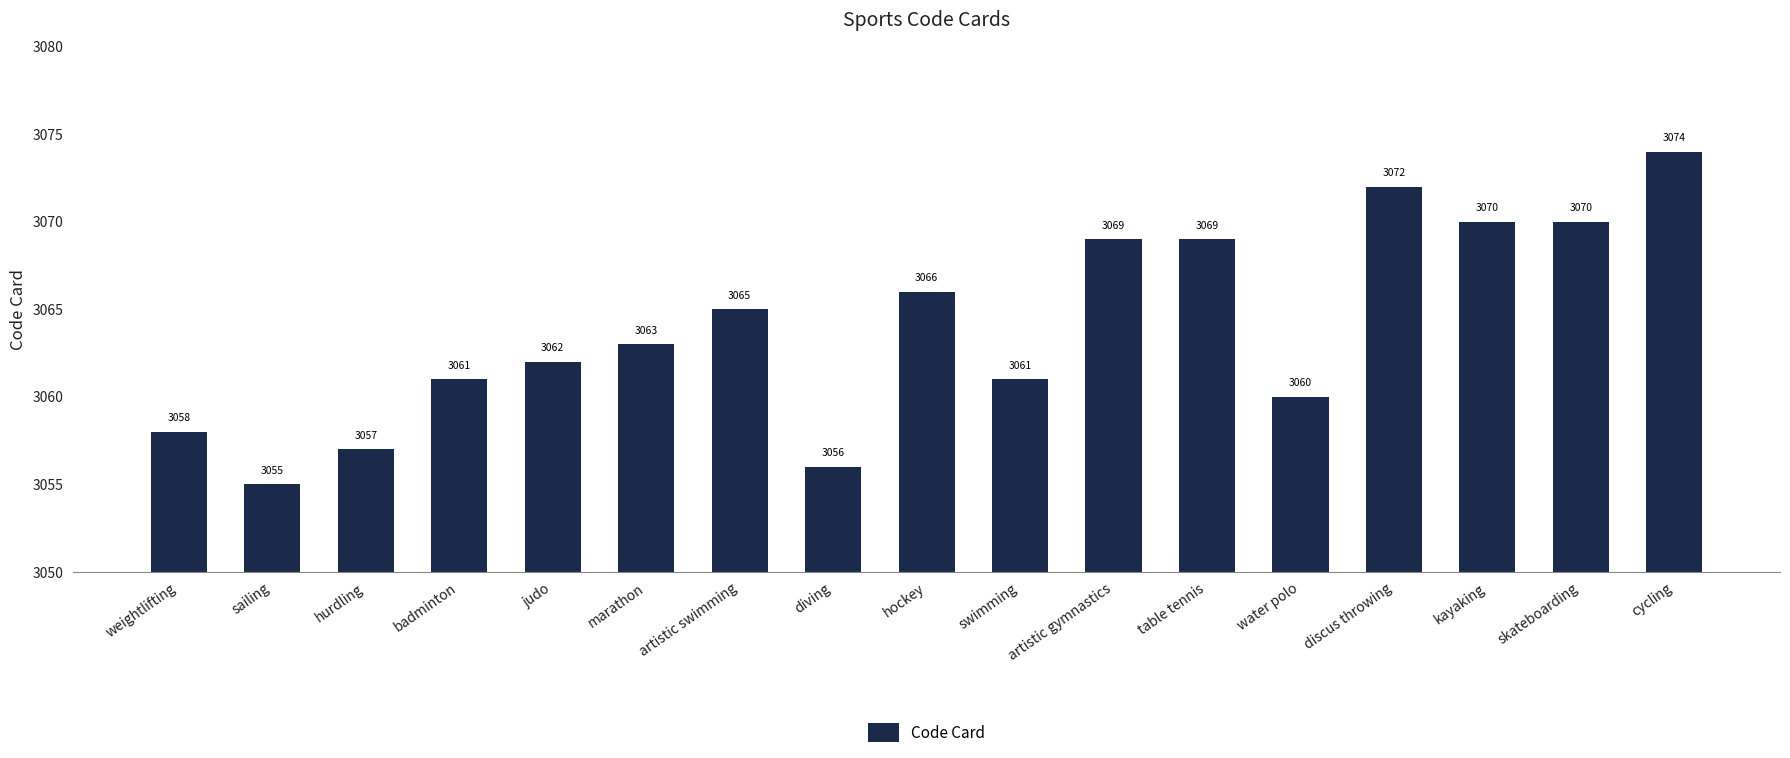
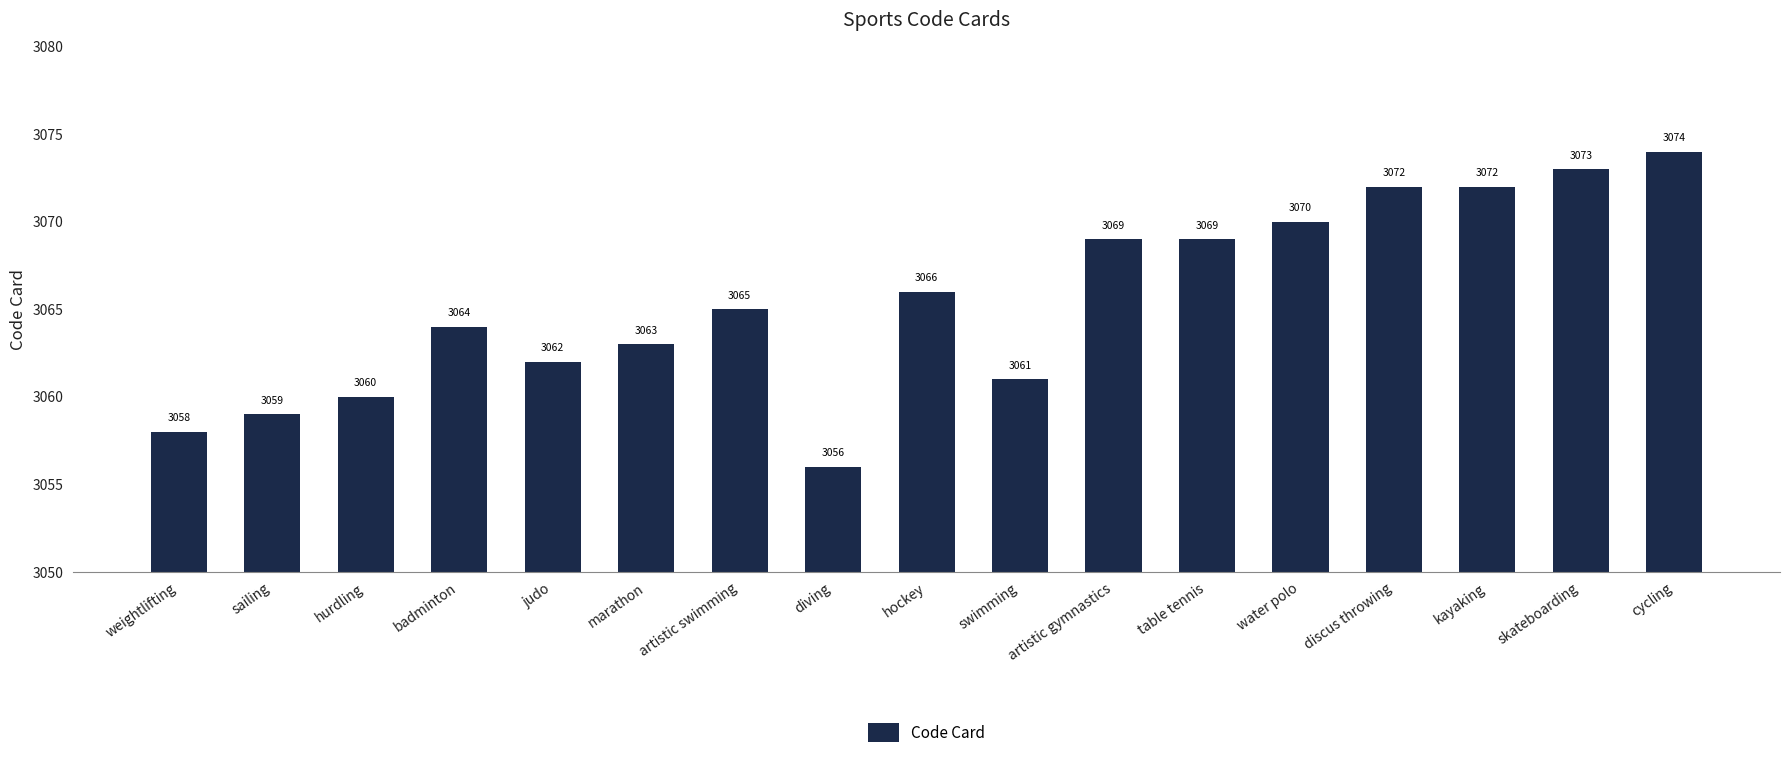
  {
    "weightlifting": 3058,
-   "sailing": 3055,
-   "hurdling": 3057,
-   "badminton": 3061,
+   "sailing": 3059,
+   "hurdling": 3060,
+   "badminton": 3064,
    "judo": 3062,
    "marathon": 3063,
    "artistic swimming": 3065,
    "diving": 3056,
    "hockey": 3066,
    "swimming": 3061,
    "artistic gymnastics": 3069,
    "table tennis": 3069,
-   "water polo": 3060,
+   "water polo": 3070,
    "discus throwing": 3072,
-   "kayaking": 3070,
-   "skateboarding": 3070,
+   "kayaking": 3072,
+   "skateboarding": 3073,
    "cycling": 3074
  }
